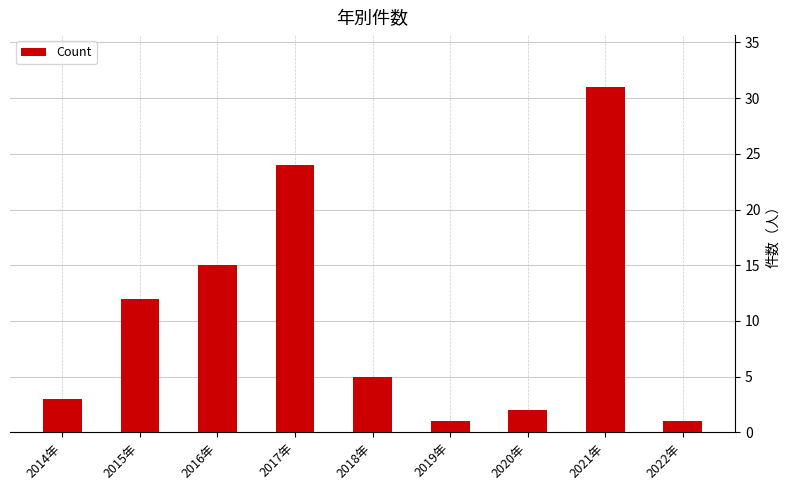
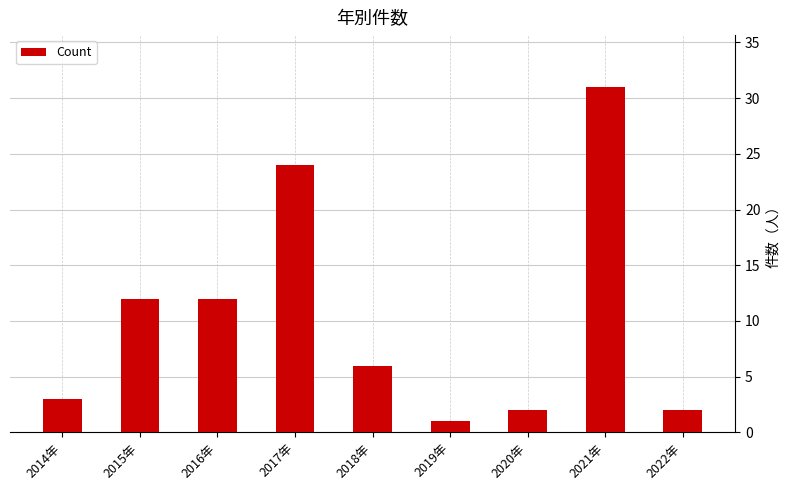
  {
    "2014年": 3,
    "2015年": 12,
-   "2016年": 15,
+   "2016年": 12,
    "2017年": 24,
-   "2018年": 5,
+   "2018年": 6,
    "2019年": 1,
    "2020年": 2,
    "2021年": 31,
-   "2022年": 1
+   "2022年": 2
  }
